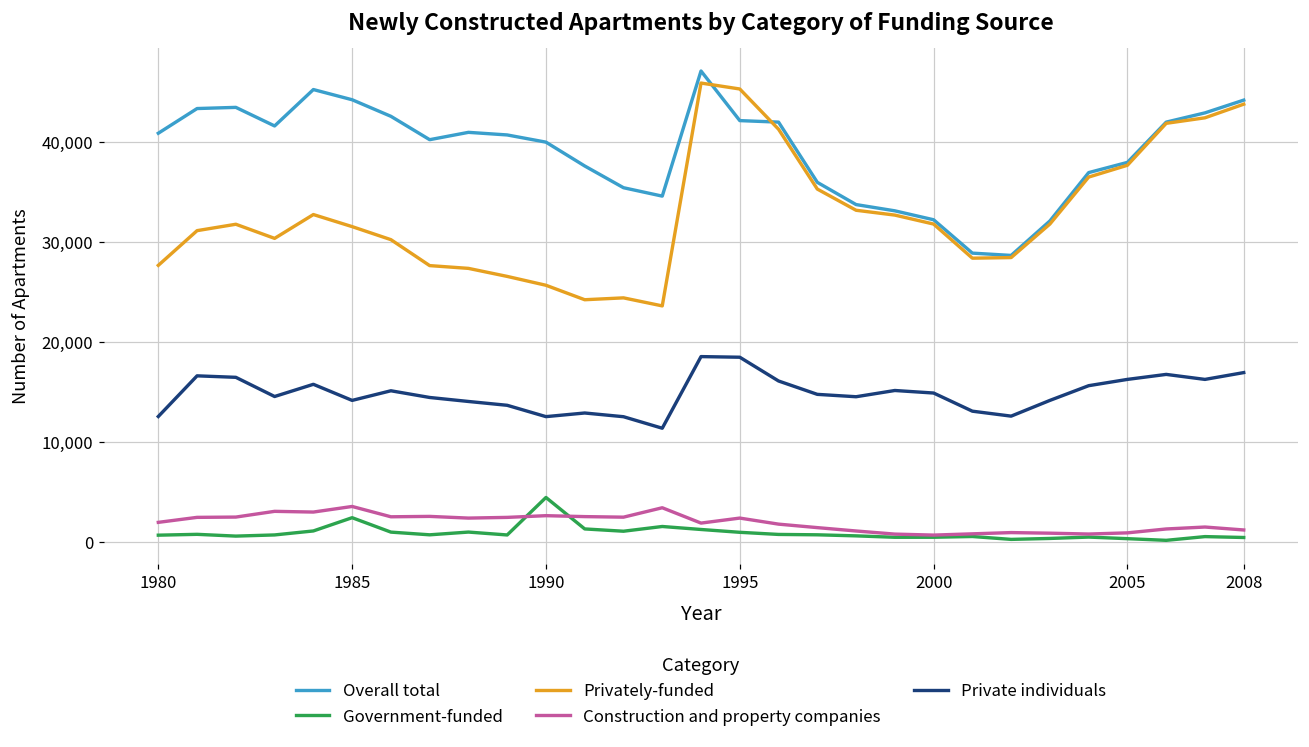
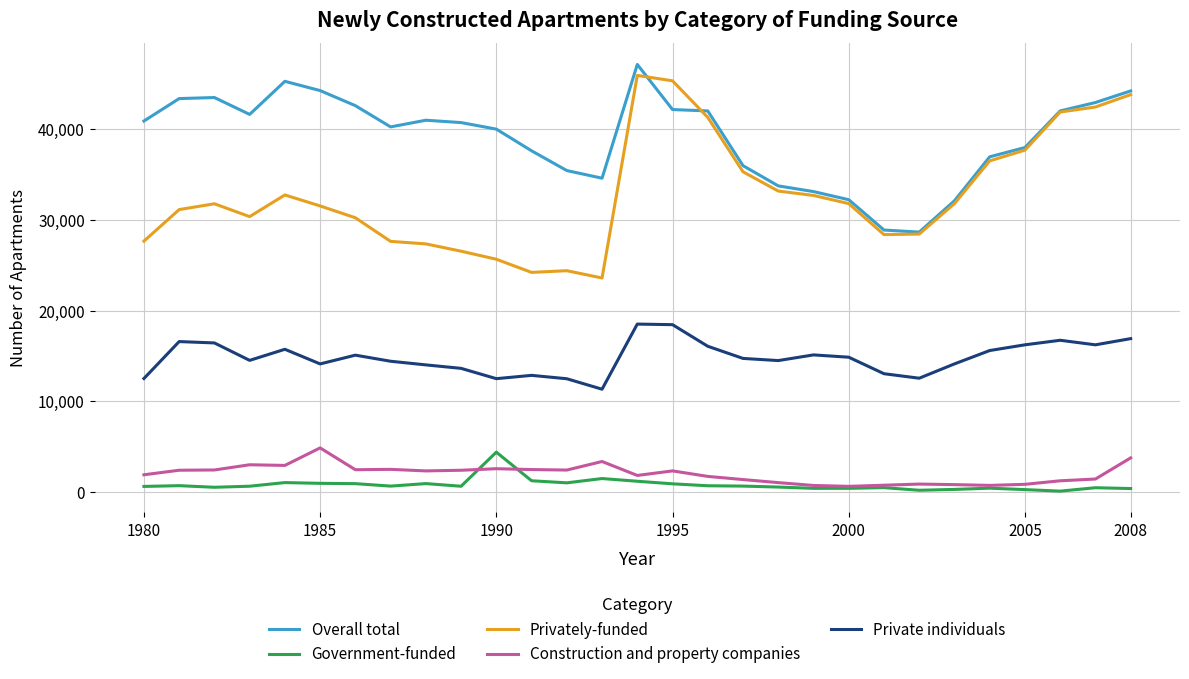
  {
    "Overall total": {
      "1980": "41,000",
      "1985": "44,000",
      "1990": "40,000",
      "1995": "42,000",
      "2000": "32,000",
      "2005": "38,000",
      "2008": "44,000"
    },
    "Government-funded": {
      "1980": "1,000",
-     "1985": "2,000",
+     "1985": "1,000",
      "1990": "4,000",
      "1995": "1,000",
      "2005": "0",
      "2008": "0"
    },
    "Privately-funded": {
      "1980": "28,000",
      "1985": "32,000",
      "1990": "26,000",
      "1995": "45,000",
      "2000": "32,000",
      "2005": "38,000",
      "2008": "44,000"
    },
    "Construction and property companies": {
      "1980": "2,000",
-     "1985": "4,000",
+     "1985": "5,000",
      "1990": "3,000",
      "1995": "2,000",
      "2005": "1,000",
-     "2008": "1,000"
+     "2008": "4,000"
    },
    "Private individuals": {
      "1980": "13,000",
      "1985": "14,000",
      "1990": "13,000",
      "1995": "18,000",
      "2000": "15,000",
      "2005": "16,000",
      "2008": "17,000"
    }
  }
